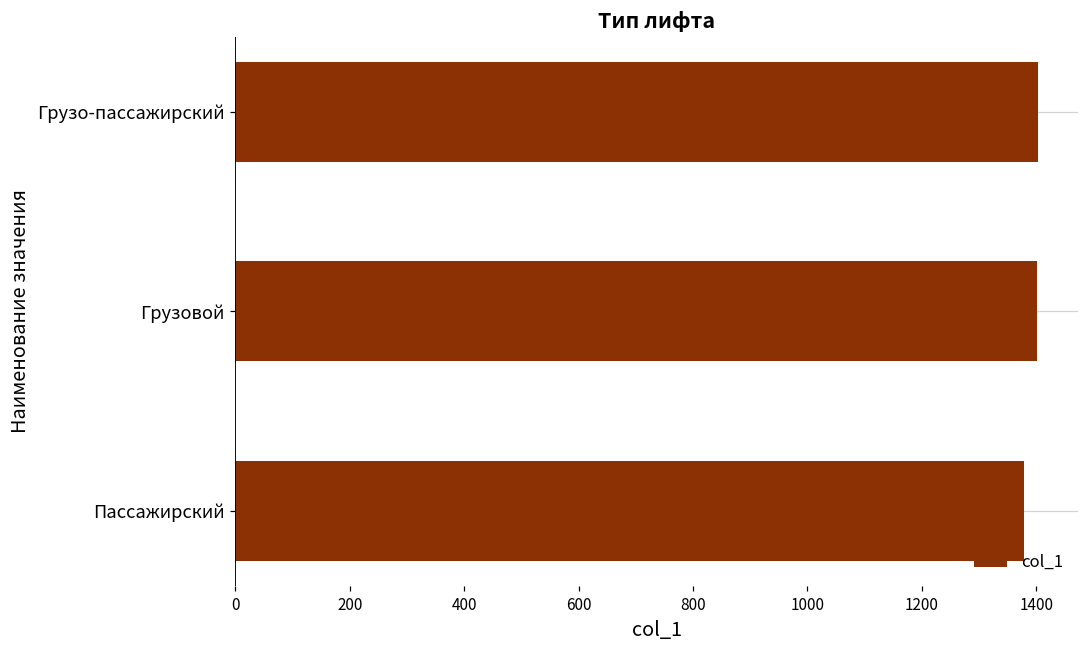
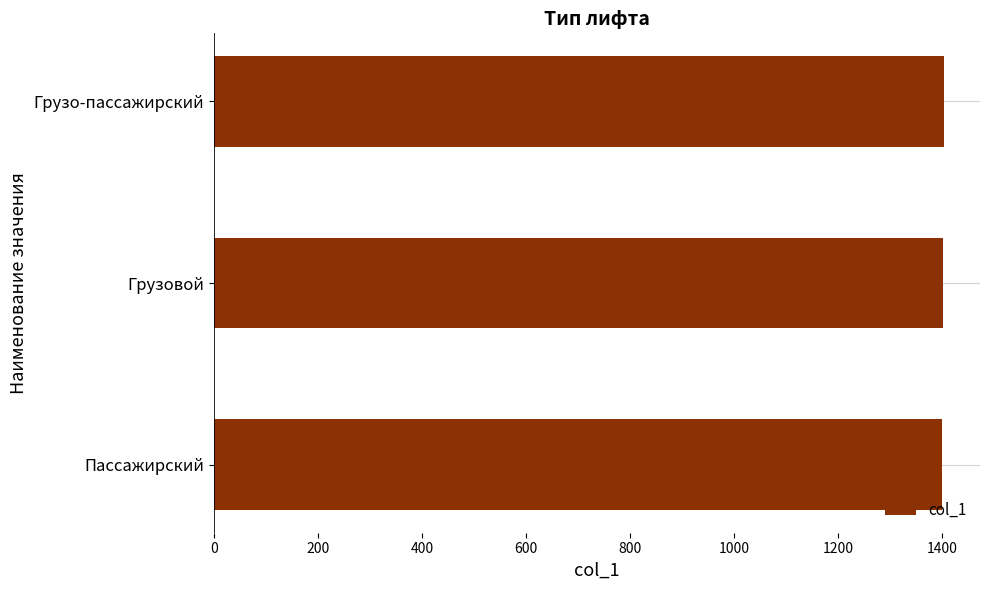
  {
    "Грузо-пассажирский": 1400,
    "Грузовой": 1400,
-   "Пассажирский": 1380
+   "Пассажирский": 1400
  }
